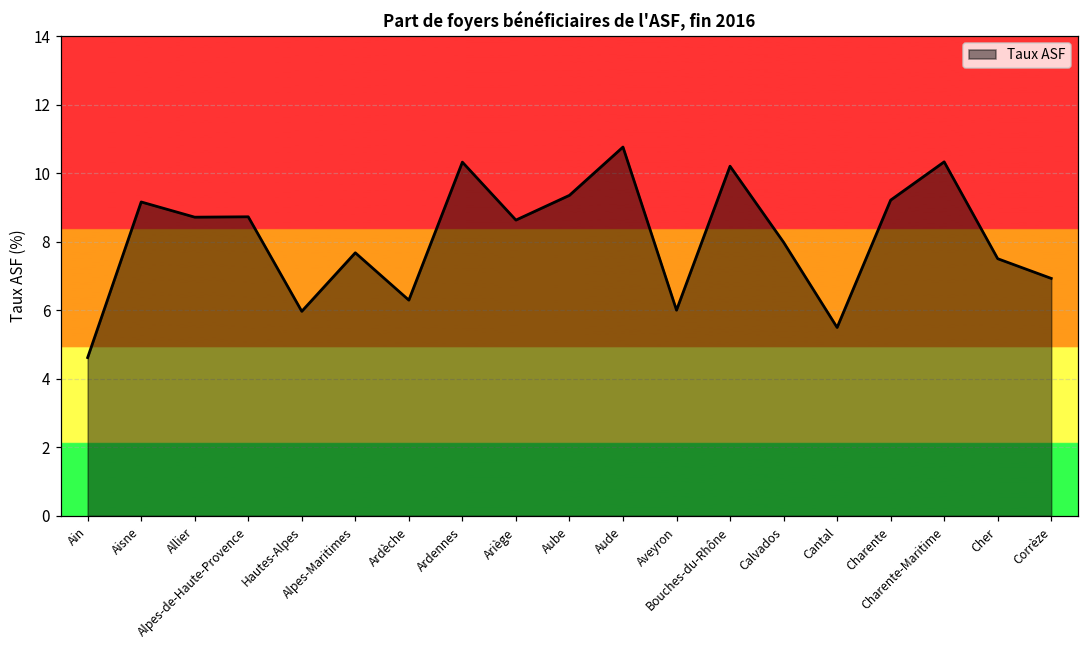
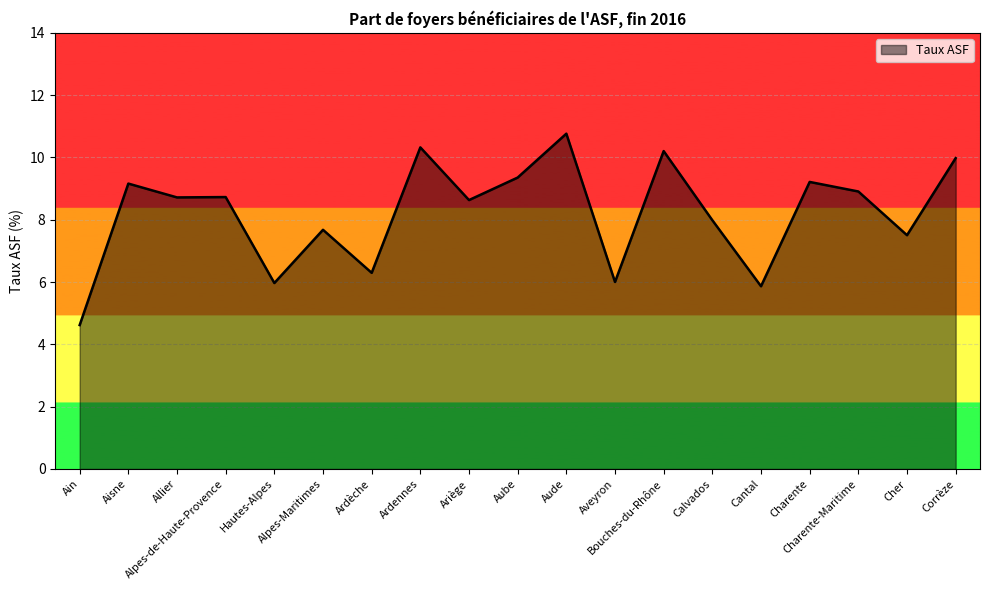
  {
    "Ain": 4.6,
    "Aisne": 9.2,
    "Allier": 8.7,
    "Alpes-de-Haute-Provence": 8.7,
    "Hautes-Alpes": 6.0,
    "Alpes-Maritimes": 7.7,
    "Ardèche": 6.3,
    "Ardennes": 10.3,
    "Ariège": 8.6,
    "Aube": 9.4,
    "Aude": 10.8,
    "Aveyron": 6.0,
    "Bouches-du-Rhône": 10.2,
    "Calvados": 8.0,
-   "Cantal": 5.5,
+   "Cantal": 5.9,
    "Charente": 9.2,
-   "Charente-Maritime": 10.3,
+   "Charente-Maritime": 8.9,
    "Cher": 7.5,
-   "Corrèze": 6.9
+   "Corrèze": 10.0
  }
